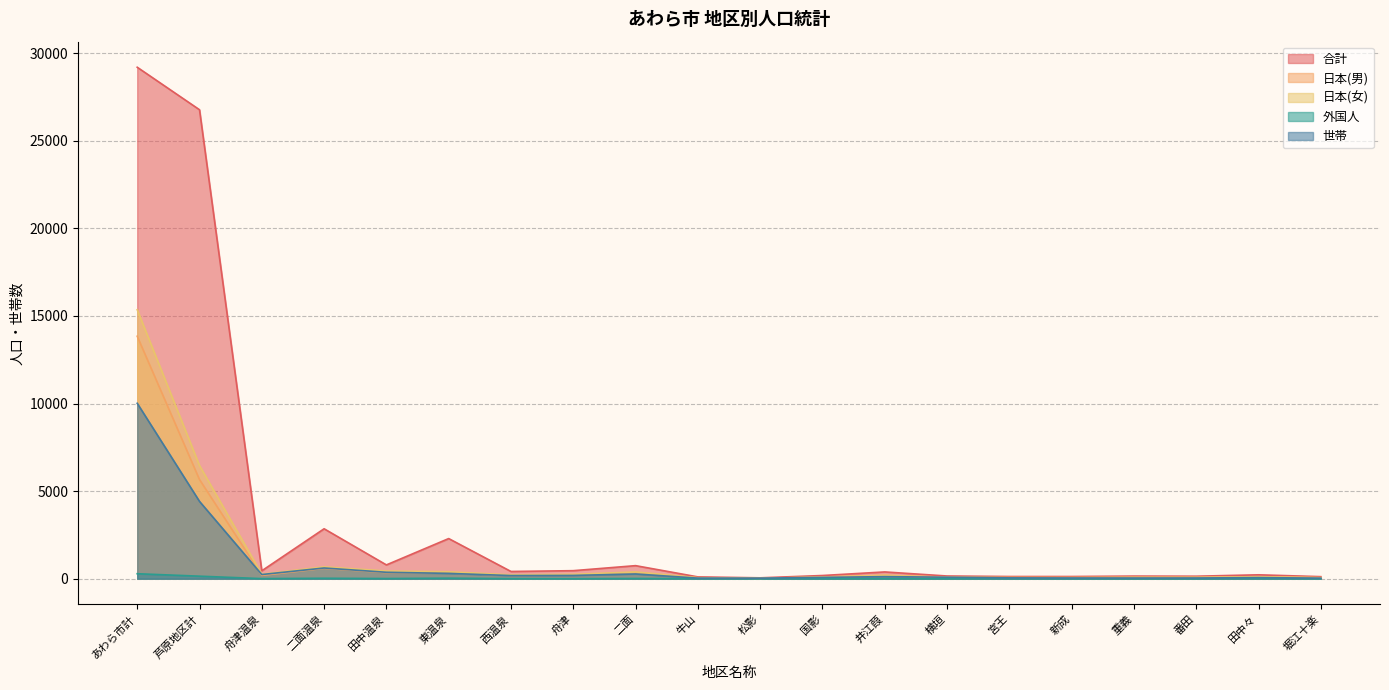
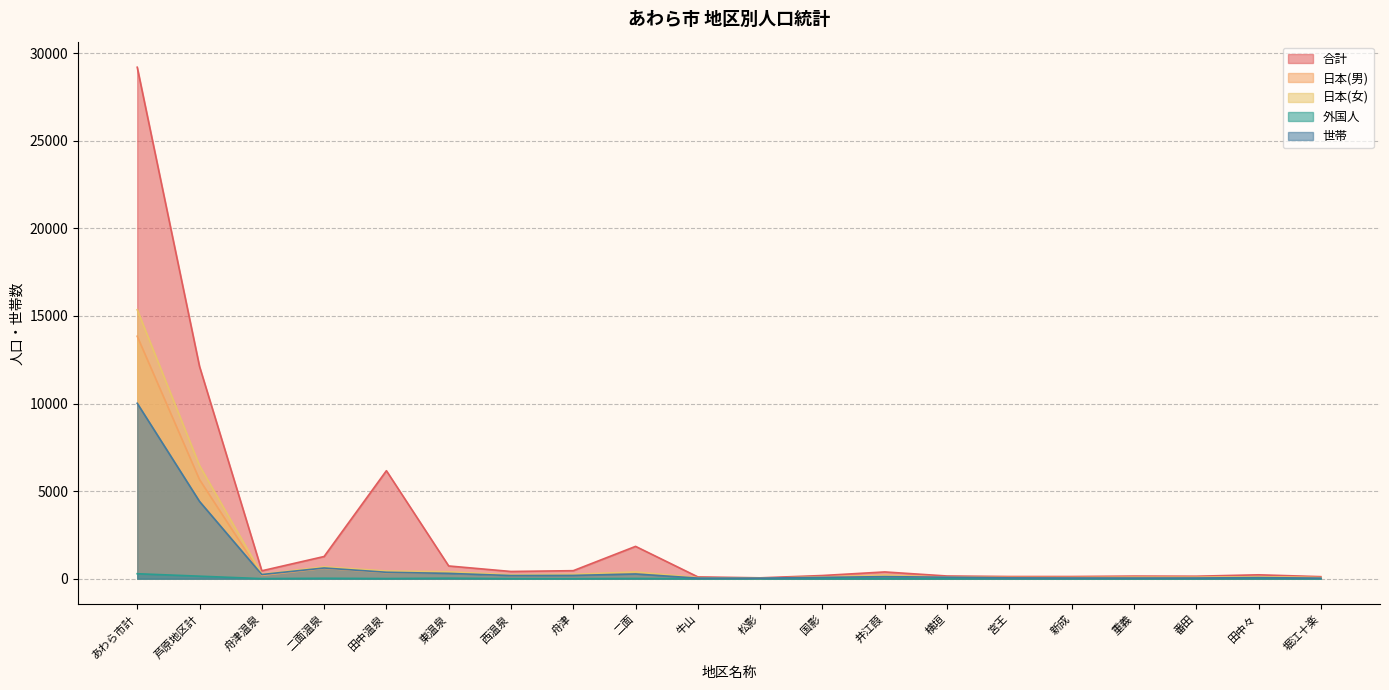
  {
    "合計": {
      "あわら市計": 29200,
-     "芦原地区計": 26800,
+     "芦原地区計": 12100,
      "舟津温泉": 500,
-     "二面温泉": 2900,
-     "田中温泉": 800,
-     "東温泉": 2300,
+     "二面温泉": 1300,
+     "田中温泉": 6200,
+     "東温泉": 700,
      "西温泉": 400,
      "舟津": 500,
-     "二面": 700,
+     "二面": 1800,
      "井江葭": 400
    }
  }
